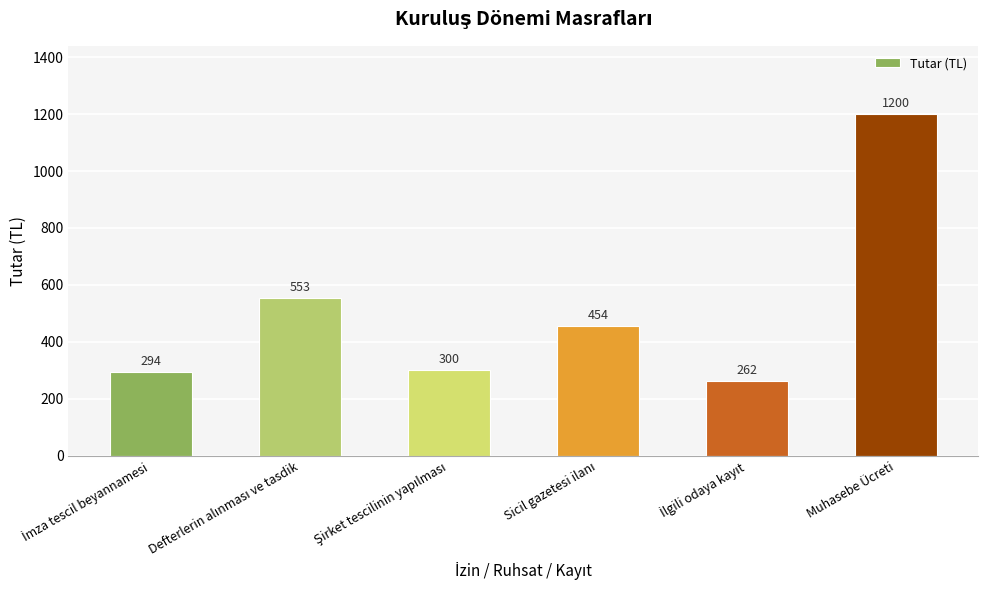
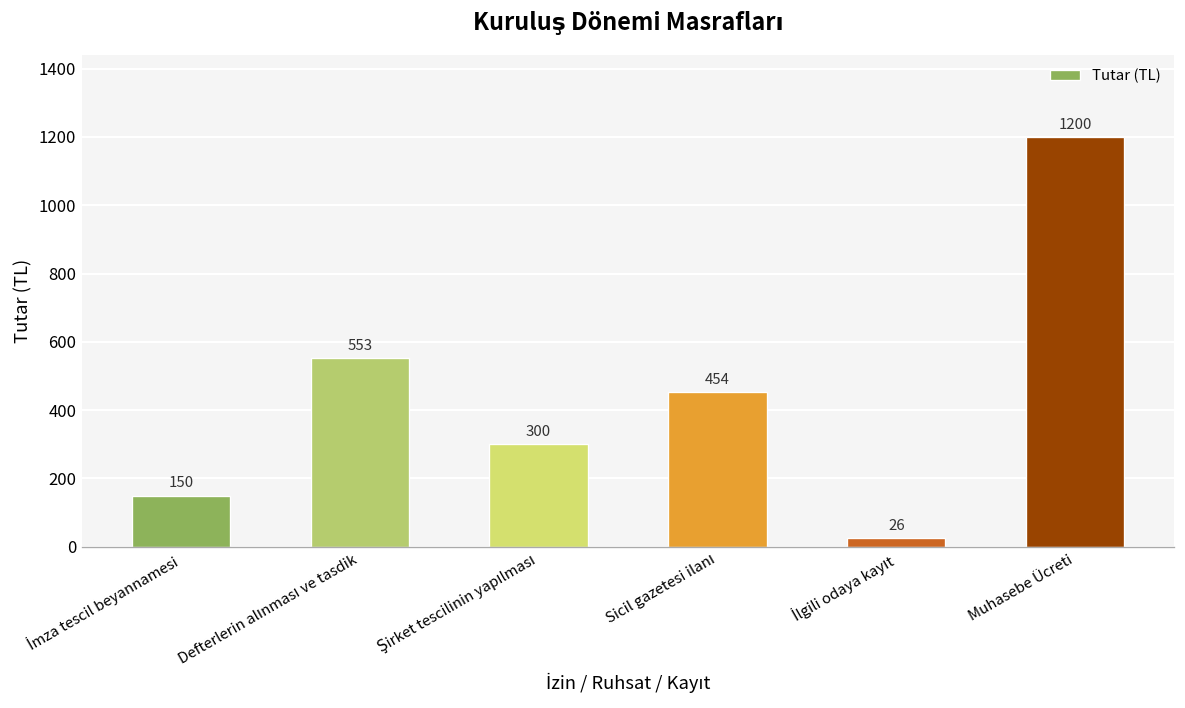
  {
-   "İmza tescil beyannamesi": 294,
+   "İmza tescil beyannamesi": 150,
    "Defterlerin alınması ve tasdik": 553,
    "Şirket tescilinin yapılması": 300,
    "Sicil gazetesi ilanı": 454,
-   "İlgili odaya kayıt": 262,
+   "İlgili odaya kayıt": 26,
    "Muhasebe Ücreti": 1200
  }
